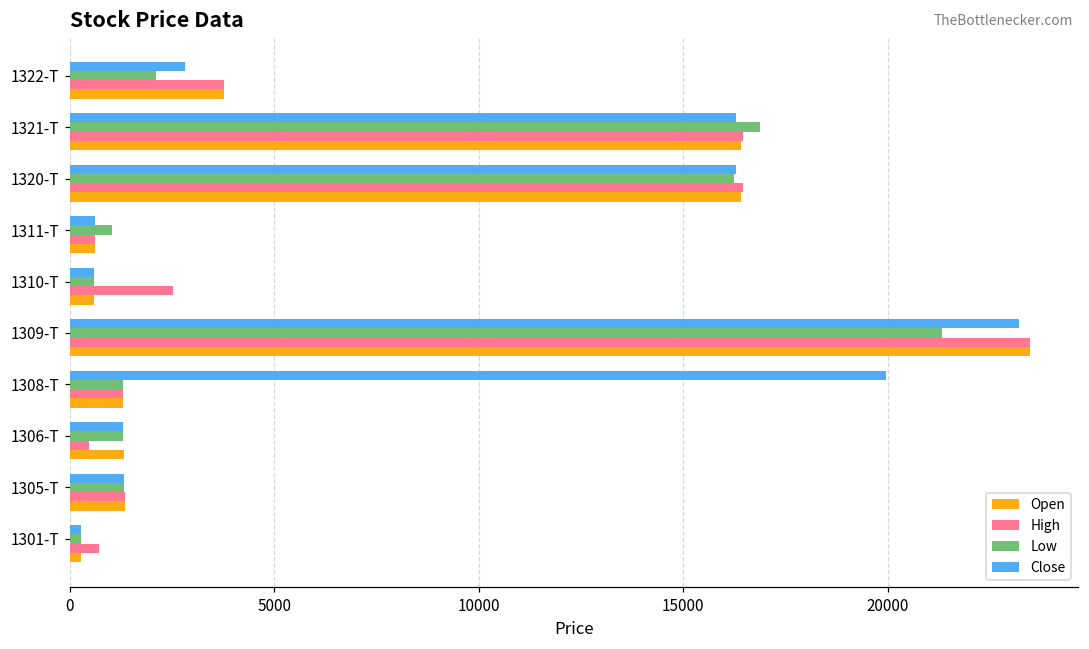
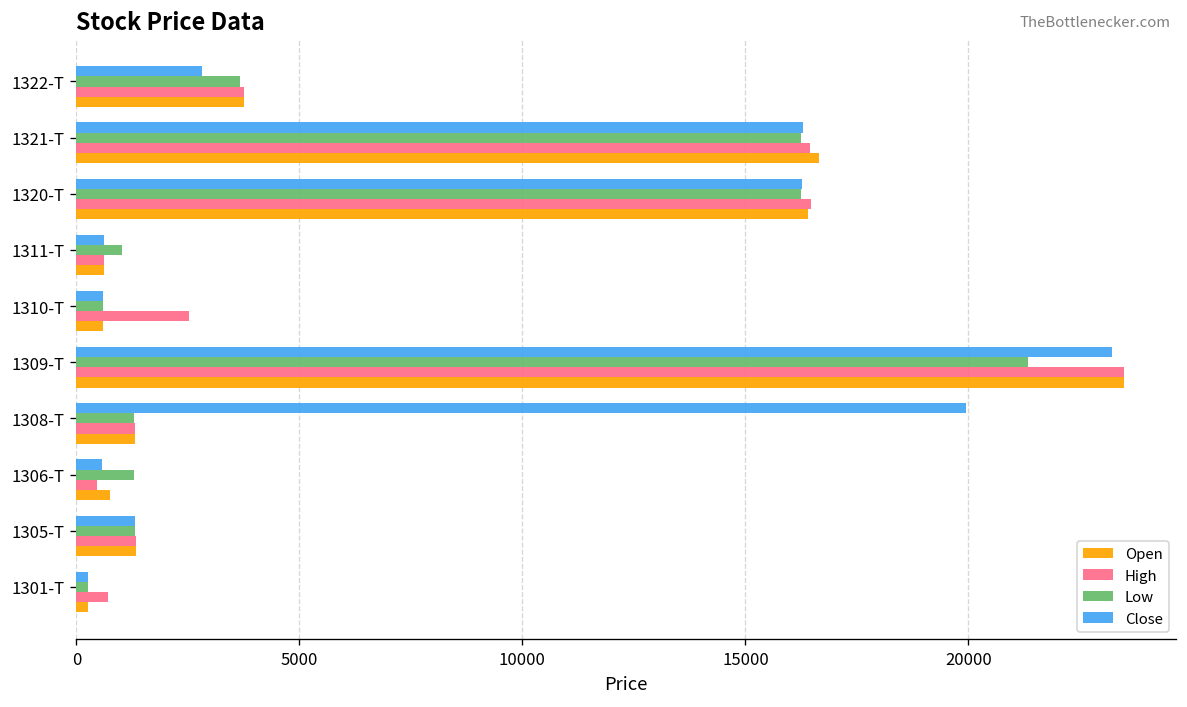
  {
    "Open": {
      "1322-T": 3800,
-     "1321-T": 16400,
+     "1321-T": 16700,
      "1320-T": 16400,
      "1311-T": 600,
      "1310-T": 600,
      "1309-T": 23500,
      "1308-T": 1300,
-     "1306-T": 1300,
+     "1306-T": 800,
      "1305-T": 1300,
      "1301-T": 300
    },
    "High": {
      "1322-T": 3800,
      "1321-T": 16500,
      "1320-T": 16500,
      "1311-T": 600,
      "1310-T": 2500,
      "1309-T": 23500,
      "1308-T": 1300,
      "1306-T": 500,
      "1305-T": 1300,
      "1301-T": 700
    },
    "Low": {
-     "1322-T": 2100,
-     "1321-T": 16900,
+     "1322-T": 3700,
+     "1321-T": 16200,
      "1320-T": 16300,
      "1311-T": 1000,
      "1310-T": 600,
      "1309-T": 21300,
      "1308-T": 1300,
      "1306-T": 1300,
      "1305-T": 1300,
      "1301-T": 300
    },
    "Close": {
      "1322-T": 2800,
      "1321-T": 16300,
      "1320-T": 16300,
      "1311-T": 600,
      "1310-T": 600,
      "1309-T": 23200,
      "1308-T": 19900,
-     "1306-T": 1300,
+     "1306-T": 600,
      "1305-T": 1300,
      "1301-T": 300
    }
  }
